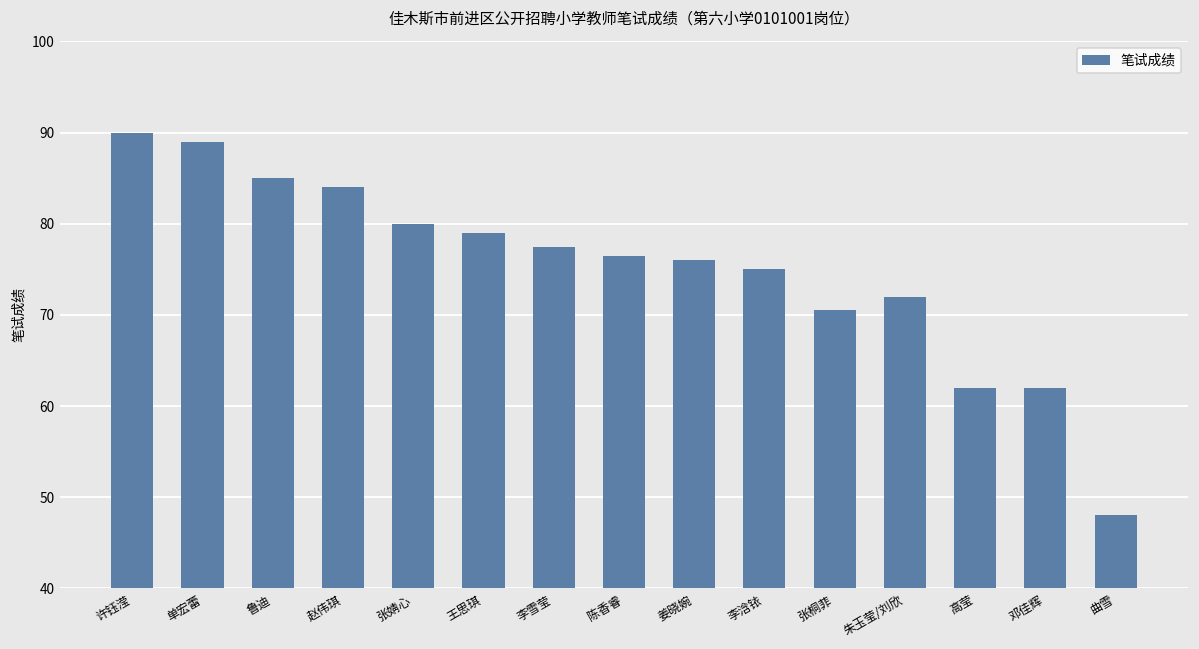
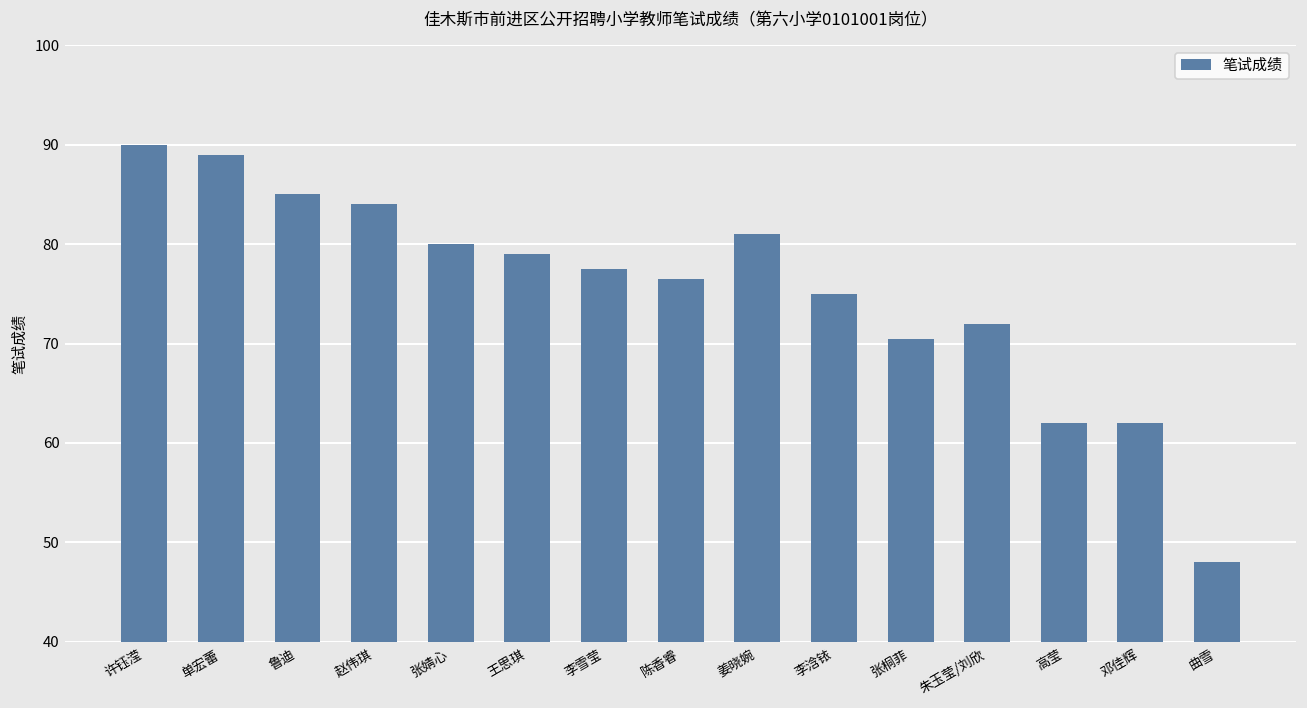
  {
    "许钰滢": 90,
    "单宏蕾": 89,
    "鲁迪": 85,
    "赵伟琪": 84,
    "张婧心": 80,
    "王思琪": 79,
    "李雪莹": 78,
    "陈香睿": 77,
-   "姜晓婉": 76,
+   "姜晓婉": 81,
    "李浛铱": 75,
    "张桐菲": 71,
    "朱玉莹/刘欣": 72,
    "高莹": 62,
    "邓佳辉": 62,
    "曲雪": 48
  }
